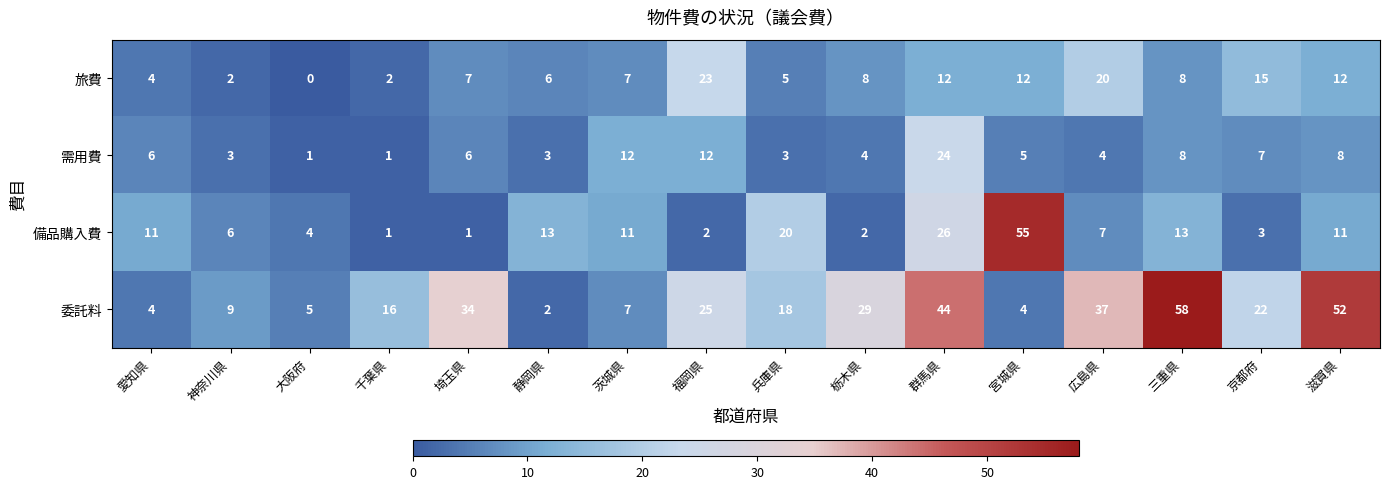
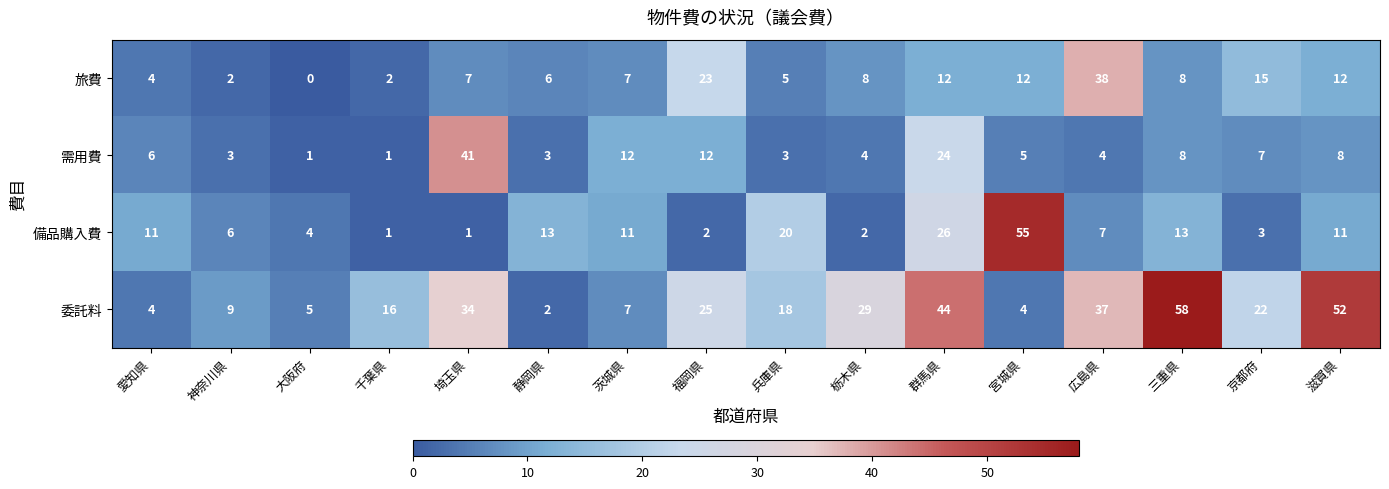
  {
    "旅費": {
      "愛知県": 4,
      "神奈川県": 2,
      "大阪府": 0,
      "千葉県": 2,
      "埼玉県": 7,
      "静岡県": 6,
      "茨城県": 7,
      "福岡県": 23,
      "兵庫県": 5,
      "栃木県": 8,
      "群馬県": 12,
      "宮城県": 12,
-     "広島県": 20,
+     "広島県": 38,
      "三重県": 8,
      "京都府": 15,
      "滋賀県": 12
    },
    "需用費": {
      "愛知県": 6,
      "神奈川県": 3,
      "大阪府": 1,
      "千葉県": 1,
-     "埼玉県": 6,
+     "埼玉県": 41,
      "静岡県": 3,
      "茨城県": 12,
      "福岡県": 12,
      "兵庫県": 3,
      "栃木県": 4,
      "群馬県": 24,
      "宮城県": 5,
      "広島県": 4,
      "三重県": 8,
      "京都府": 7,
      "滋賀県": 8
    },
    "備品購入費": {
      "愛知県": 11,
      "神奈川県": 6,
      "大阪府": 4,
      "千葉県": 1,
      "埼玉県": 1,
      "静岡県": 13,
      "茨城県": 11,
      "福岡県": 2,
      "兵庫県": 20,
      "栃木県": 2,
      "群馬県": 26,
      "宮城県": 55,
      "広島県": 7,
      "三重県": 13,
      "京都府": 3,
      "滋賀県": 11
    },
    "委託料": {
      "愛知県": 4,
      "神奈川県": 9,
      "大阪府": 5,
      "千葉県": 16,
      "静岡県": 2,
      "茨城県": 7,
      "福岡県": 25,
      "兵庫県": 18,
      "群馬県": 44,
      "宮城県": 4,
      "広島県": 37,
      "三重県": 58,
      "京都府": 22,
      "滋賀県": 52
    }
  }
